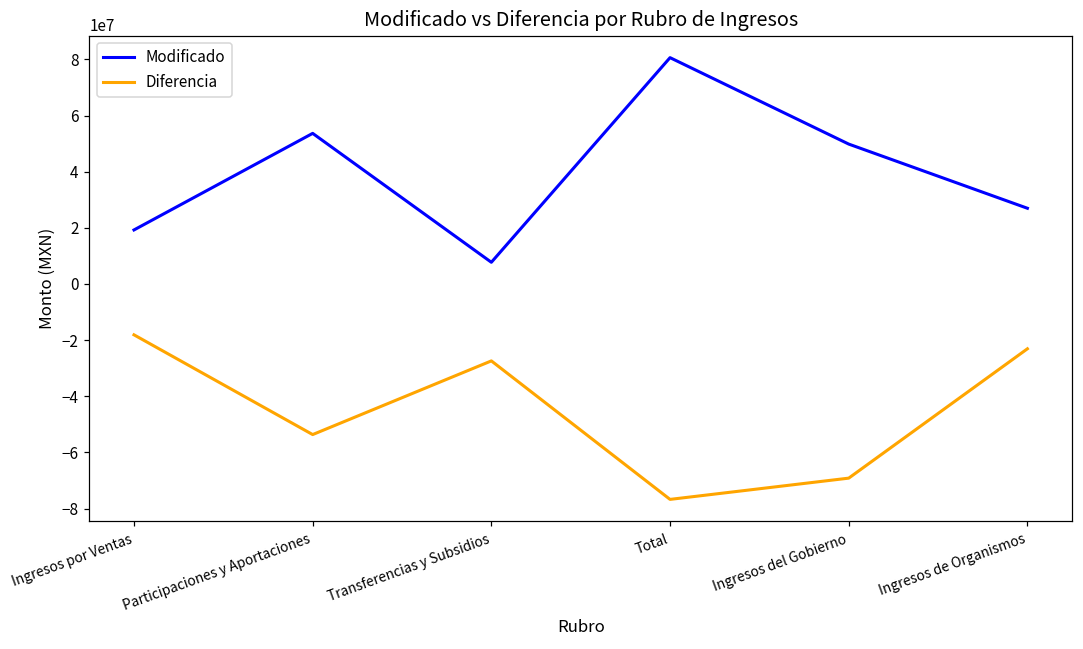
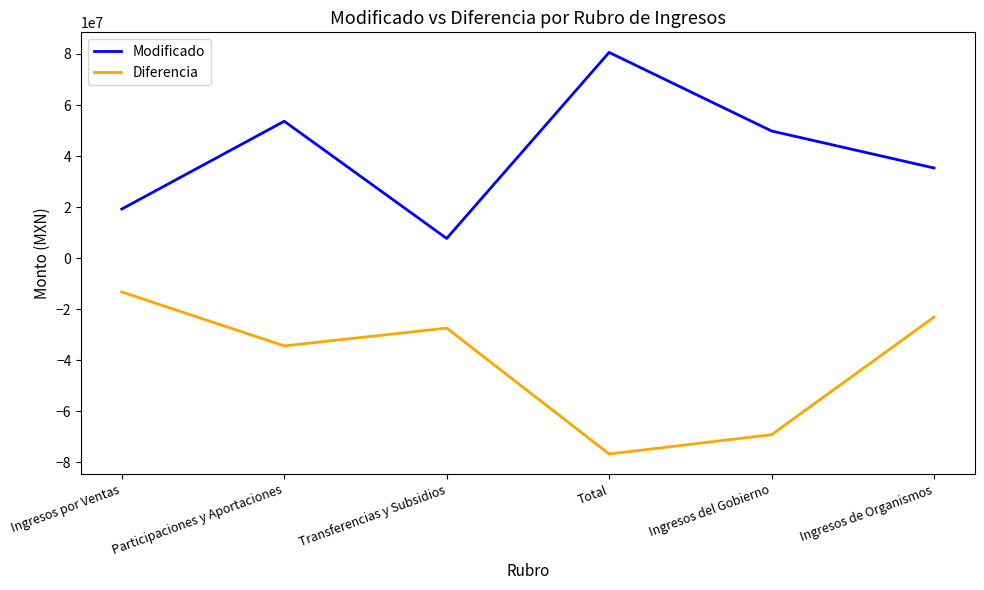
  {
    "Modificado": {
      "Ingresos por Ventas": 19000000,
      "Participaciones y Aportaciones": 54000000,
      "Transferencias y Subsidios": 8000000,
      "Total": 81000000,
      "Ingresos del Gobierno": 50000000,
-     "Ingresos de Organismos": 27000000
+     "Ingresos de Organismos": 35000000
    },
    "Diferencia": {
-     "Ingresos por Ventas": -18000000,
-     "Participaciones y Aportaciones": -54000000,
+     "Ingresos por Ventas": -13000000,
+     "Participaciones y Aportaciones": -34000000,
      "Transferencias y Subsidios": -27000000,
      "Total": -77000000,
      "Ingresos del Gobierno": -69000000,
      "Ingresos de Organismos": -23000000
    }
  }
